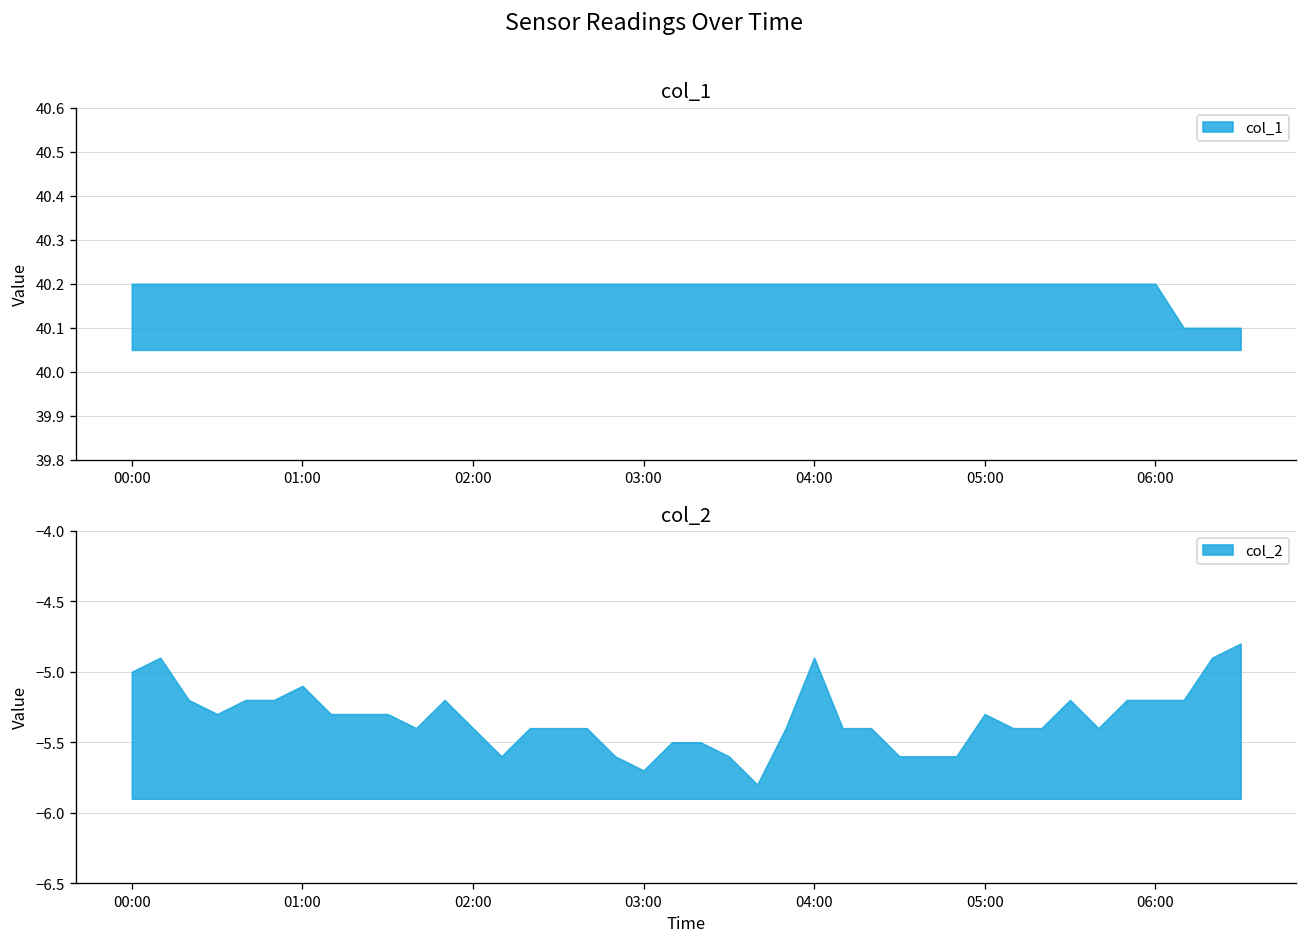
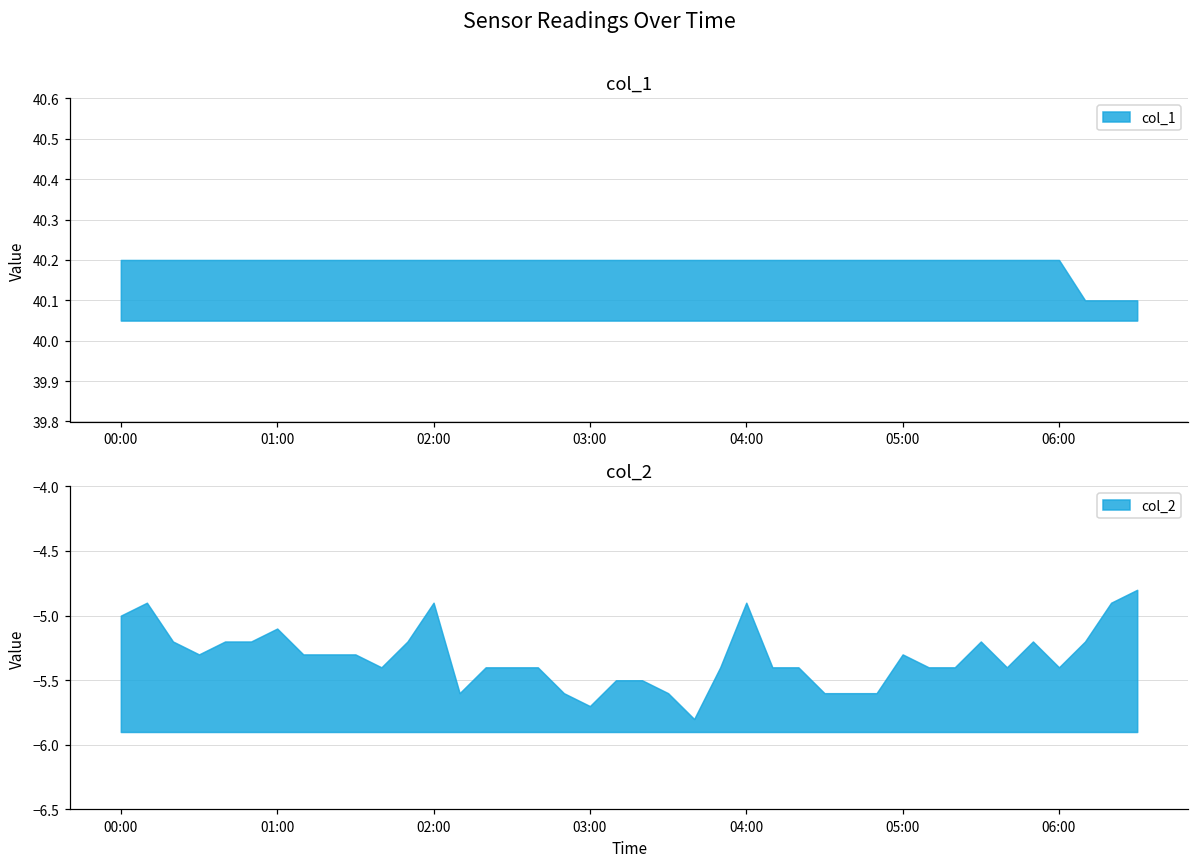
  {
    "col_1": {
      "00:00": 40.20,
      "01:00": 40.20,
      "02:00": 40.20,
      "03:00": 40.20,
      "04:00": 40.20,
      "05:00": 40.20,
      "06:00": 40.20
    },
    "col_2": {
      "00:00": -5.0,
      "01:00": -5.1,
-     "02:00": -5.4,
+     "02:00": -4.9,
      "03:00": -5.7,
      "04:00": -4.9,
      "05:00": -5.3,
-     "06:00": -5.2
+     "06:00": -5.4
    }
  }
